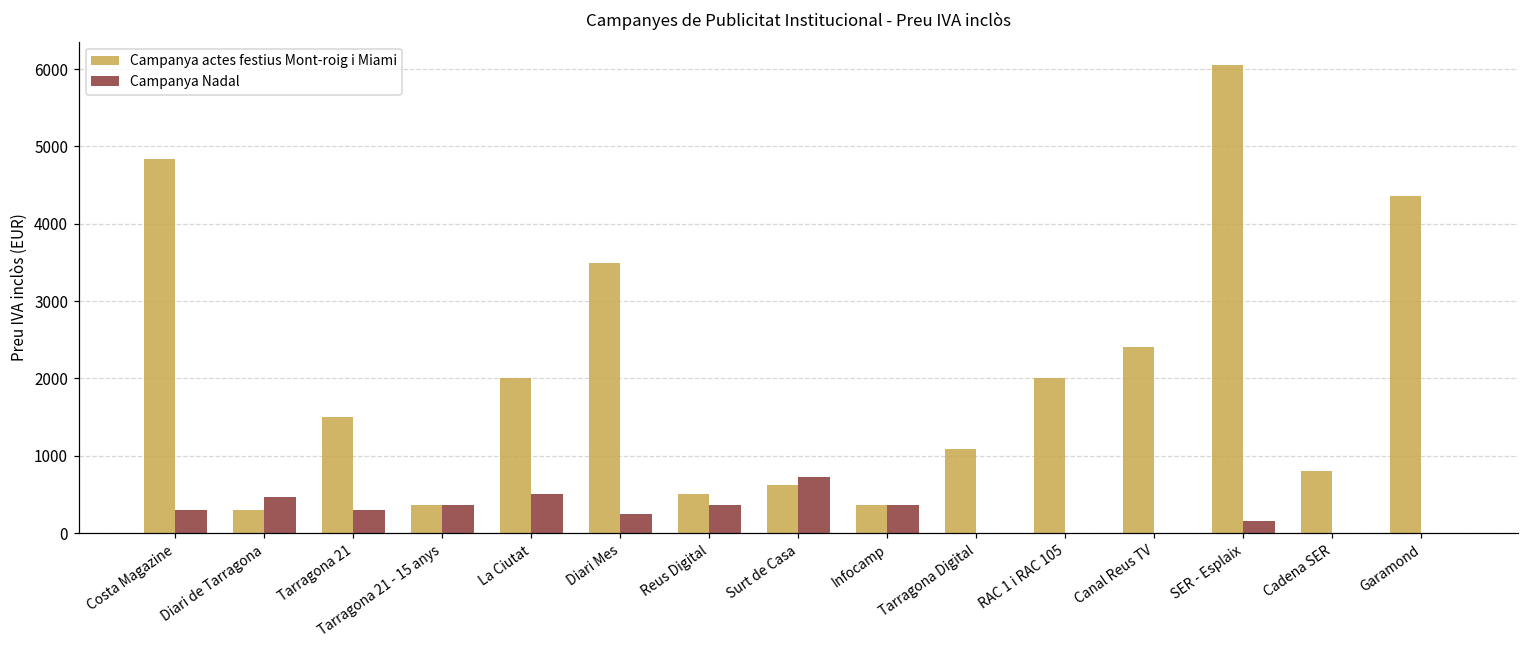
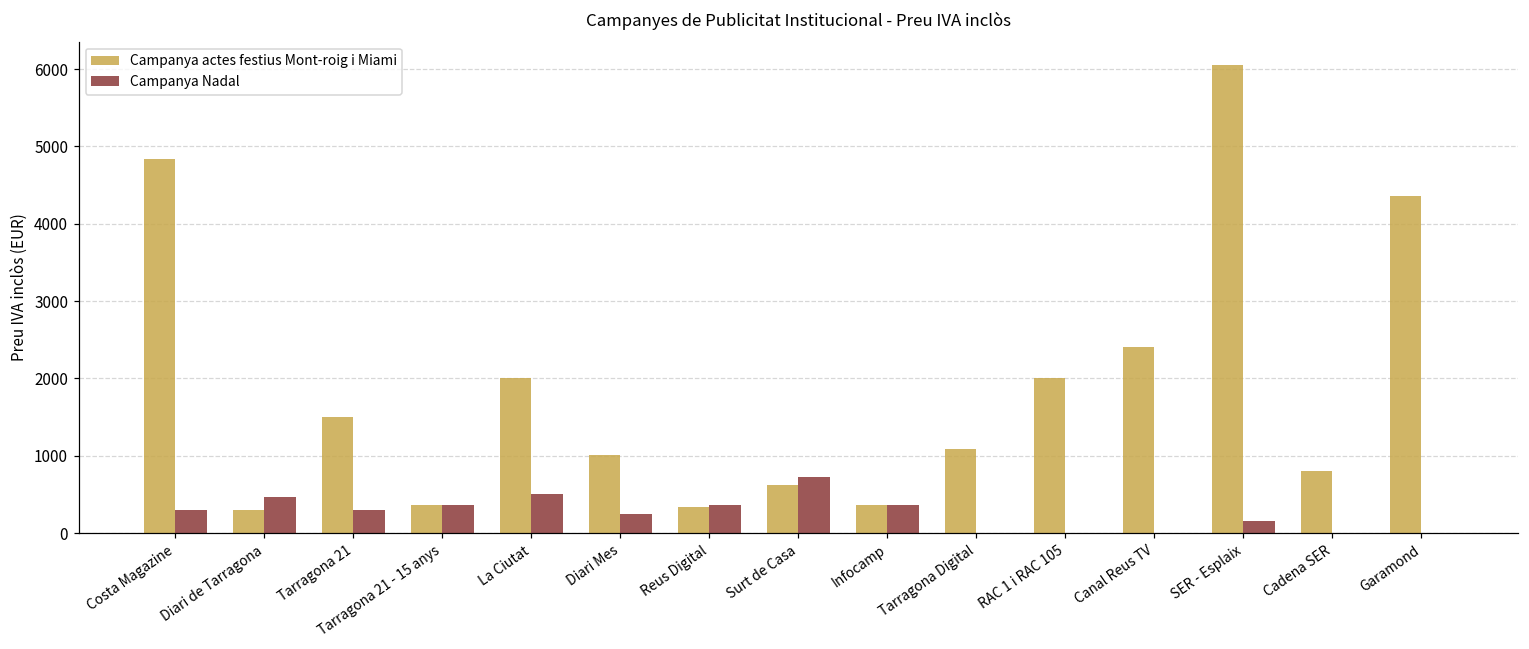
  {
    "Campanya actes festius Mont-roig i Miami": {
      "Costa Magazine": 4800,
      "Diari de Tarragona": 300,
      "Tarragona 21": 1500,
      "Tarragona 21 - 15 anys": 400,
      "La Ciutat": 2000,
-     "Diari Mes": 3500,
-     "Reus Digital": 500,
+     "Diari Mes": 1000,
+     "Reus Digital": 300,
      "Surt de Casa": 600,
      "Infocamp": 400,
      "Tarragona Digital": 1100,
      "RAC 1 i RAC 105": 2000,
      "Canal Reus TV": 2400,
      "SER - Esplaix": 6100,
      "Cadena SER": 800,
      "Garamond": 4400
    },
    "Campanya Nadal": {
      "Costa Magazine": 300,
      "Diari de Tarragona": 500,
      "Tarragona 21": 300,
      "Tarragona 21 - 15 anys": 400,
      "La Ciutat": 500,
      "Diari Mes": 200,
      "Reus Digital": 400,
      "Surt de Casa": 700,
      "Infocamp": 400,
      "Tarragona Digital": 0,
      "RAC 1 i RAC 105": 0,
      "Canal Reus TV": 0,
      "SER - Esplaix": 200,
      "Cadena SER": 0,
      "Garamond": 0
    }
  }
